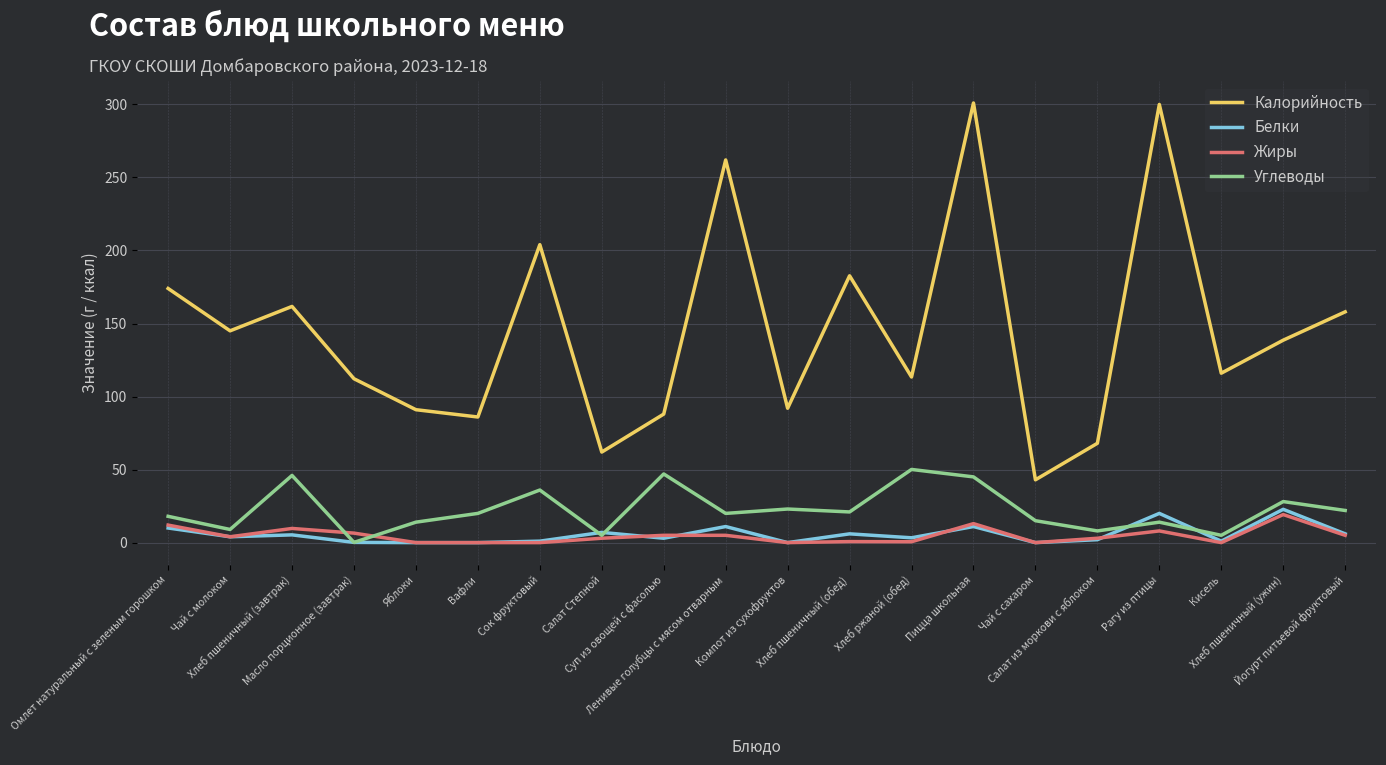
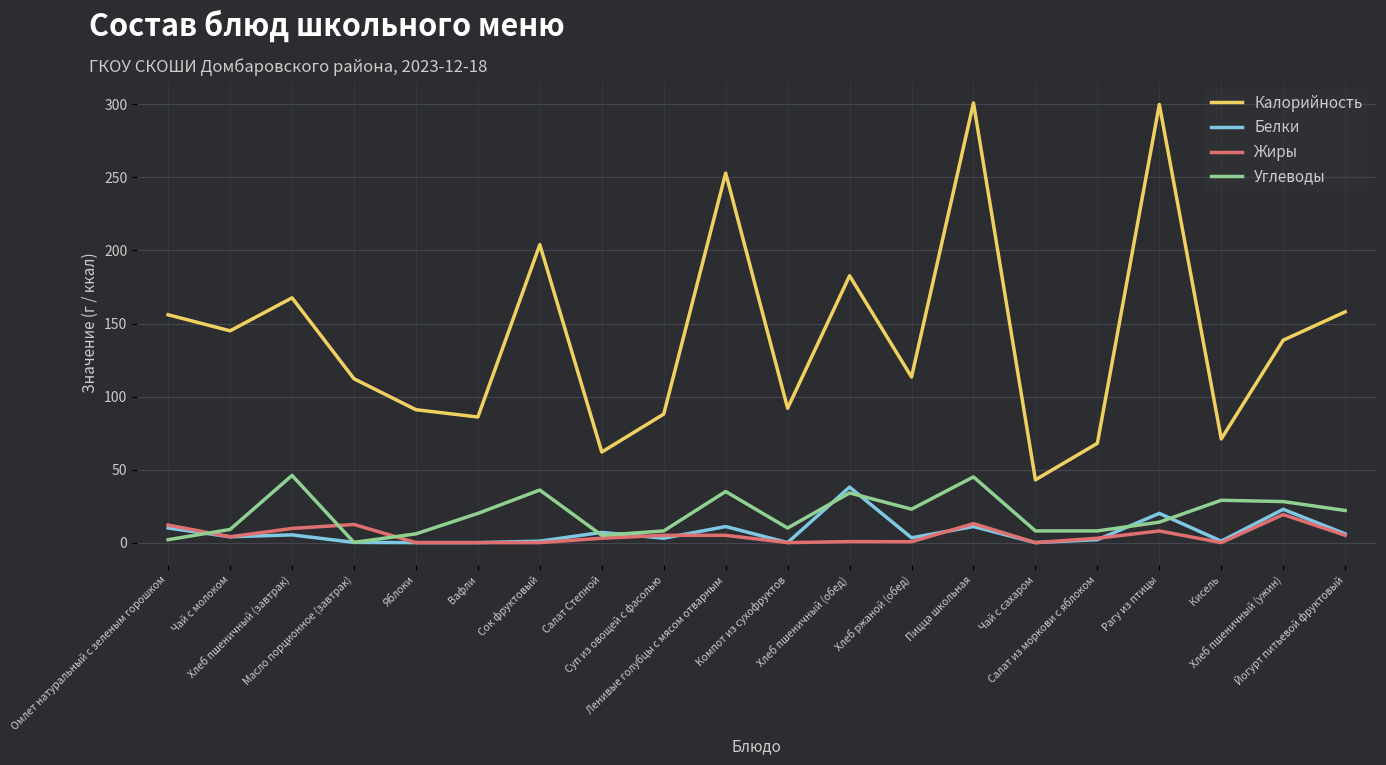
  {
    "Калорийность": {
-     "Омлет натуральный с зеленым горошком": 174,
+     "Омлет натуральный с зеленым горошком": 156,
      "Чай с молоком": 145,
-     "Хлеб пшеничный (завтрак)": 162,
+     "Хлеб пшеничный (завтрак)": 168,
      "Масло порционное (завтрак)": 112,
      "Яблоки": 91,
      "Вафли": 86,
      "Сок фруктовый": 204,
      "Салат Степной": 62,
      "Суп из овощей с фасолью": 88,
-     "Ленивые голубцы с мясом отварным": 262,
+     "Ленивые голубцы с мясом отварным": 253,
      "Компот из сухофруктов": 92,
      "Хлеб пшеничный (обед)": 183,
      "Хлеб ржаной (обед)": 113,
      "Пицца школьная": 301,
      "Чай с сахаром": 43,
      "Салат из моркови с яблоком": 68,
      "Рагу из птицы": 300,
-     "Кисель": 116,
+     "Кисель": 71,
      "Хлеб пшеничный (ужин)": 139,
      "Йогурт питьевой фруктовый": 158
    },
    "Белки": {
      "Омлет натуральный с зеленым горошком": 10,
      "Хлеб пшеничный (завтрак)": 5,
      "Салат Степной": 7,
      "Суп из овощей с фасолью": 3,
      "Ленивые голубцы с мясом отварным": 11,
-     "Хлеб пшеничный (обед)": 6,
+     "Хлеб пшеничный (обед)": 38,
      "Хлеб ржаной (обед)": 3,
      "Пицца школьная": 11,
      "Рагу из птицы": 20,
      "Хлеб пшеничный (ужин)": 23
    },
    "Жиры": {
      "Омлет натуральный с зеленым горошком": 12,
      "Хлеб пшеничный (завтрак)": 10,
-     "Масло порционное (завтрак)": 7,
+     "Масло порционное (завтрак)": 12,
      "Салат Степной": 3,
      "Суп из овощей с фасолью": 5,
      "Ленивые голубцы с мясом отварным": 5,
      "Хлеб пшеничный (обед)": 1,
      "Хлеб ржаной (обед)": 1,
      "Пицца школьная": 13,
      "Рагу из птицы": 8,
      "Хлеб пшеничный (ужин)": 19
    },
    "Углеводы": {
-     "Омлет натуральный с зеленым горошком": 18,
+     "Омлет натуральный с зеленым горошком": 2,
      "Чай с молоком": 9,
      "Хлеб пшеничный (завтрак)": 46,
-     "Яблоки": 14,
+     "Яблоки": 6,
      "Вафли": 20,
      "Сок фруктовый": 36,
      "Салат Степной": 5,
-     "Суп из овощей с фасолью": 47,
-     "Ленивые голубцы с мясом отварным": 20,
-     "Компот из сухофруктов": 23,
-     "Хлеб пшеничный (обед)": 21,
-     "Хлеб ржаной (обед)": 50,
+     "Суп из овощей с фасолью": 8,
+     "Ленивые голубцы с мясом отварным": 35,
+     "Компот из сухофруктов": 10,
+     "Хлеб пшеничный (обед)": 34,
+     "Хлеб ржаной (обед)": 23,
      "Пицца школьная": 45,
-     "Чай с сахаром": 15,
+     "Чай с сахаром": 8,
      "Салат из моркови с яблоком": 8,
      "Рагу из птицы": 14,
-     "Кисель": 5,
+     "Кисель": 29,
      "Хлеб пшеничный (ужин)": 28,
      "Йогурт питьевой фруктовый": 22
    }
  }
